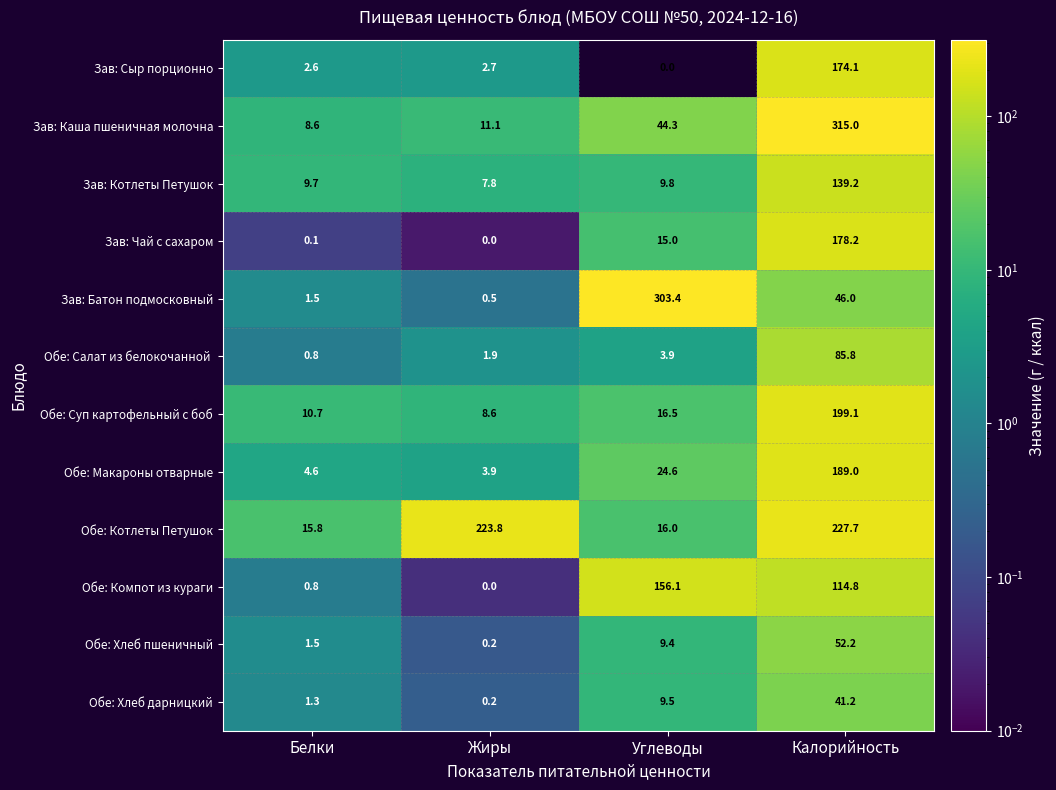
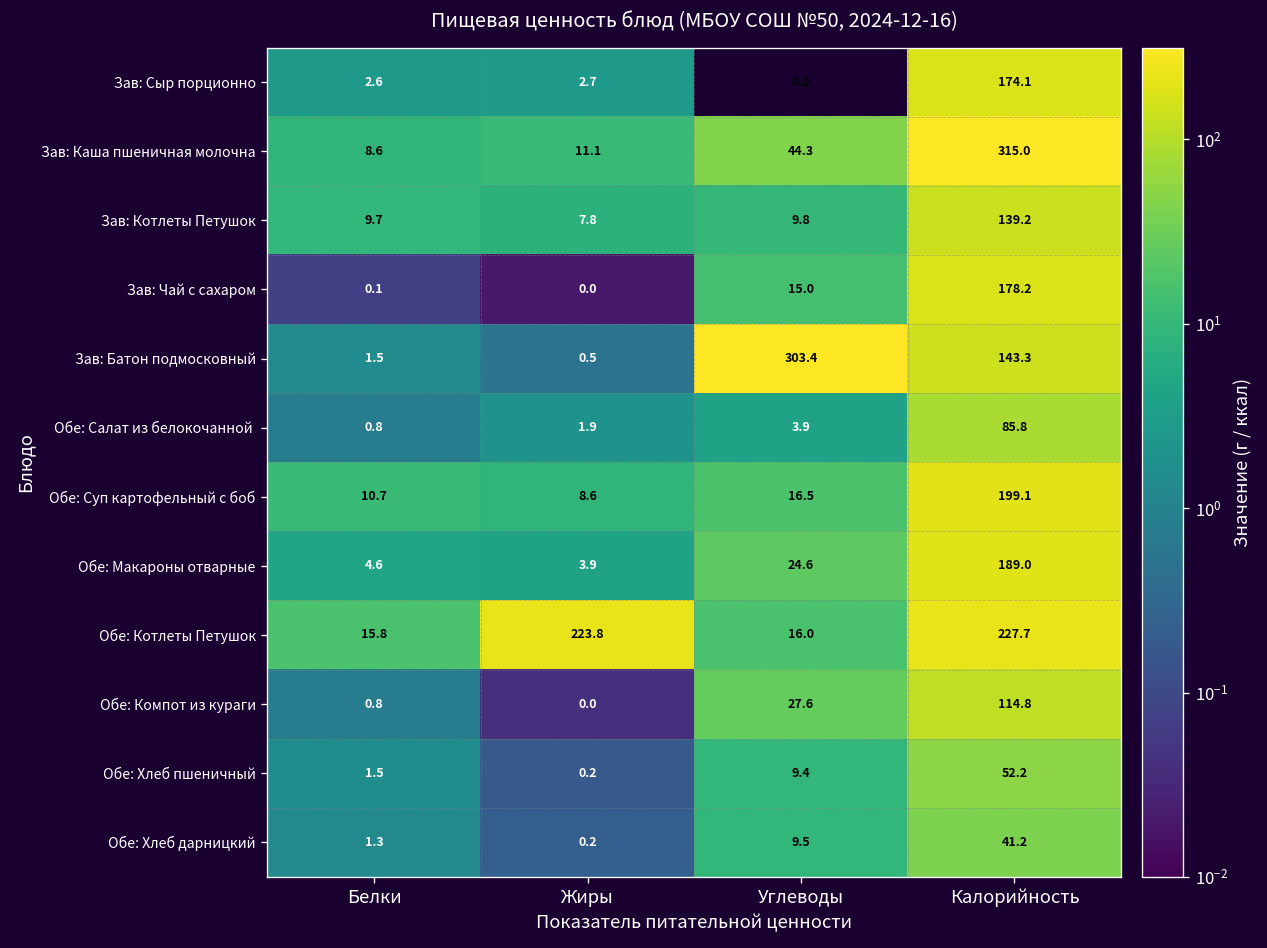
  {
    "Зав: Сыр порционно": {
      "Белки": 2.6,
      "Жиры": 2.7,
      "Углеводы": 0.0,
      "Калорийность": 174.1
    },
    "Зав: Каша пшеничная молочна": {
      "Белки": 8.6,
      "Жиры": 11.1,
      "Углеводы": 44.3,
      "Калорийность": 315.0
    },
    "Зав: Котлеты Петушок": {
      "Белки": 9.7,
      "Жиры": 7.8,
      "Углеводы": 9.8,
      "Калорийность": 139.2
    },
    "Зав: Чай с сахаром": {
      "Белки": 0.1,
      "Жиры": 0.0,
      "Углеводы": 15.0,
      "Калорийность": 178.2
    },
    "Зав: Батон подмосковный": {
      "Белки": 1.5,
      "Жиры": 0.5,
      "Углеводы": 303.4,
-     "Калорийность": 46.0
+     "Калорийность": 143.3
    },
    "Обе: Салат из белокочанной": {
      "Белки": 0.8,
      "Жиры": 1.9,
      "Углеводы": 3.9,
      "Калорийность": 85.8
    },
    "Обе: Суп картофельный с боб": {
      "Белки": 10.7,
      "Жиры": 8.6,
      "Углеводы": 16.5,
      "Калорийность": 199.1
    },
    "Обе: Макароны отварные": {
      "Белки": 4.6,
      "Жиры": 3.9,
      "Углеводы": 24.6,
      "Калорийность": 189.0
    },
    "Обе: Котлеты Петушок": {
      "Белки": 15.8,
      "Жиры": 223.8,
      "Углеводы": 16.0,
      "Калорийность": 227.7
    },
    "Обе: Компот из кураги": {
      "Белки": 0.8,
      "Жиры": 0.0,
-     "Углеводы": 156.1,
+     "Углеводы": 27.6,
      "Калорийность": 114.8
    },
    "Обе: Хлеб пшеничный": {
      "Белки": 1.5,
      "Жиры": 0.2,
      "Углеводы": 9.4,
      "Калорийность": 52.2
    },
    "Обе: Хлеб дарницкий": {
      "Белки": 1.3,
      "Жиры": 0.2,
      "Углеводы": 9.5,
      "Калорийность": 41.2
    }
  }
